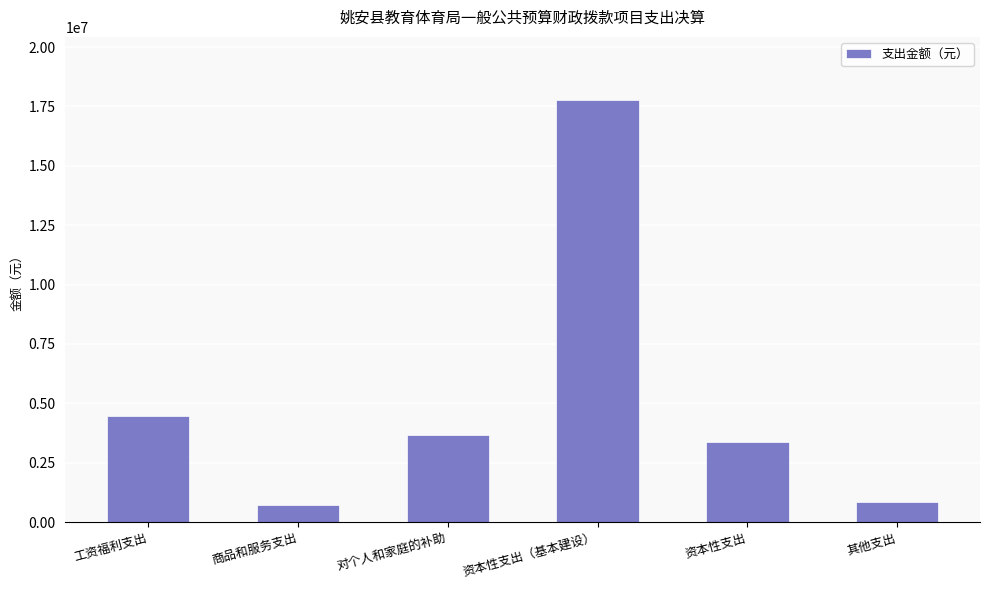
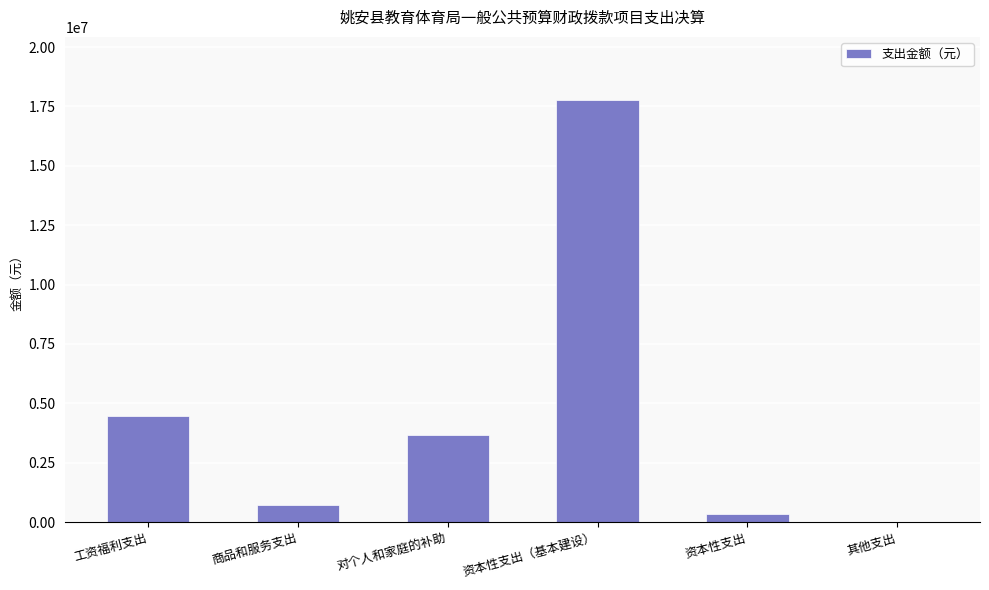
  {
    "工资福利支出": 4500000,
    "商品和服务支出": 700000,
    "对个人和家庭的补助": 3700000,
    "资本性支出（基本建设）": 17800000,
-   "资本性支出": 3400000,
-   "其他支出": 900000
+   "资本性支出": 400000,
+   "其他支出": 0
  }
